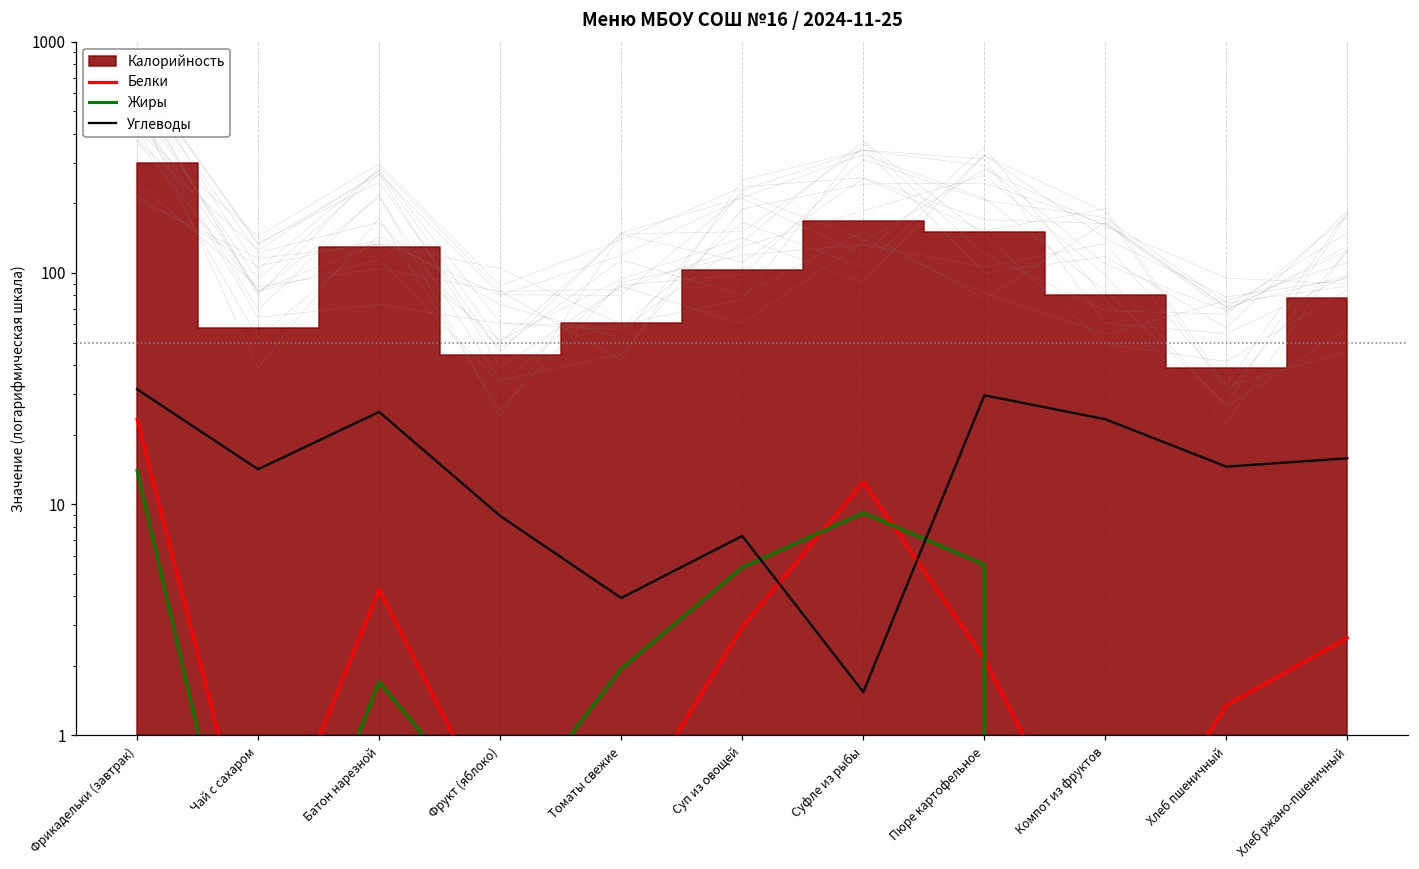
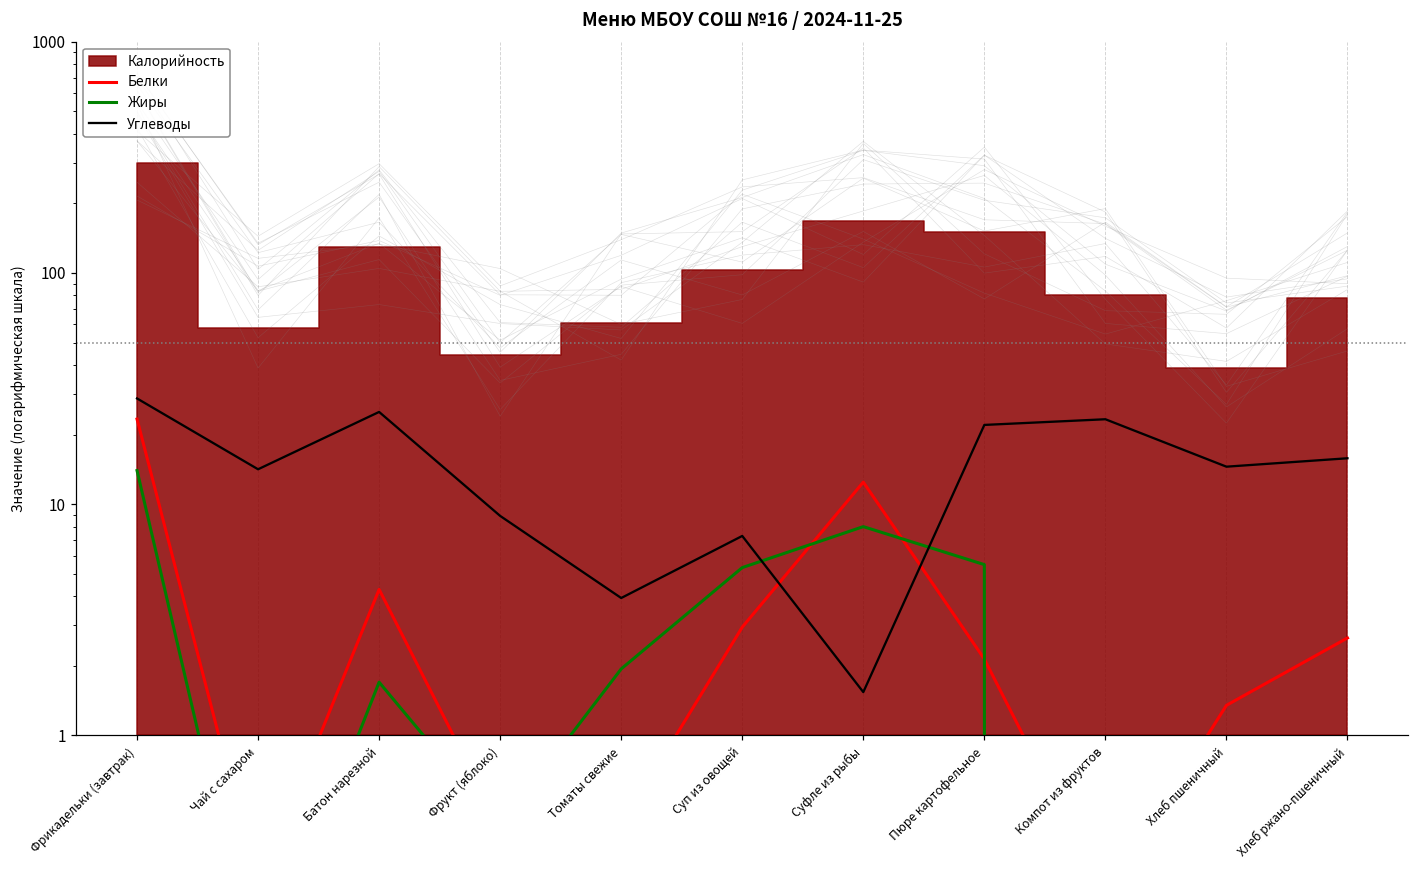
  {
    "Белки": {
      "Фрикадельки (завтрак)": 23,
      "Батон нарезной": 4.3,
      "Суп из овощей": 2.9,
      "Суфле из рыбы": 12,
      "Пюре картофельное": 2.1,
      "Хлеб пшеничный": 1.4,
      "Хлеб ржано-пшеничный": 2.6
    },
    "Жиры": {
      "Фрикадельки (завтрак)": 14,
      "Батон нарезной": 1.7,
      "Томаты свежие": 1.9,
      "Суп из овощей": 5.3,
-     "Суфле из рыбы": 9,
+     "Суфле из рыбы": 8.0,
      "Пюре картофельное": 5.5
    },
    "Углеводы": {
-     "Фрикадельки (завтрак)": 31,
+     "Фрикадельки (завтрак)": 29,
      "Чай с сахаром": 14,
      "Батон нарезной": 25,
      "Фрукт (яблоко)": 9,
      "Томаты свежие": 4,
      "Суп из овощей": 7.3,
      "Суфле из рыбы": 1.5,
-     "Пюре картофельное": 30,
+     "Пюре картофельное": 22,
      "Компот из фруктов": 23,
      "Хлеб пшеничный": 15,
      "Хлеб ржано-пшеничный": 16
    }
  }
